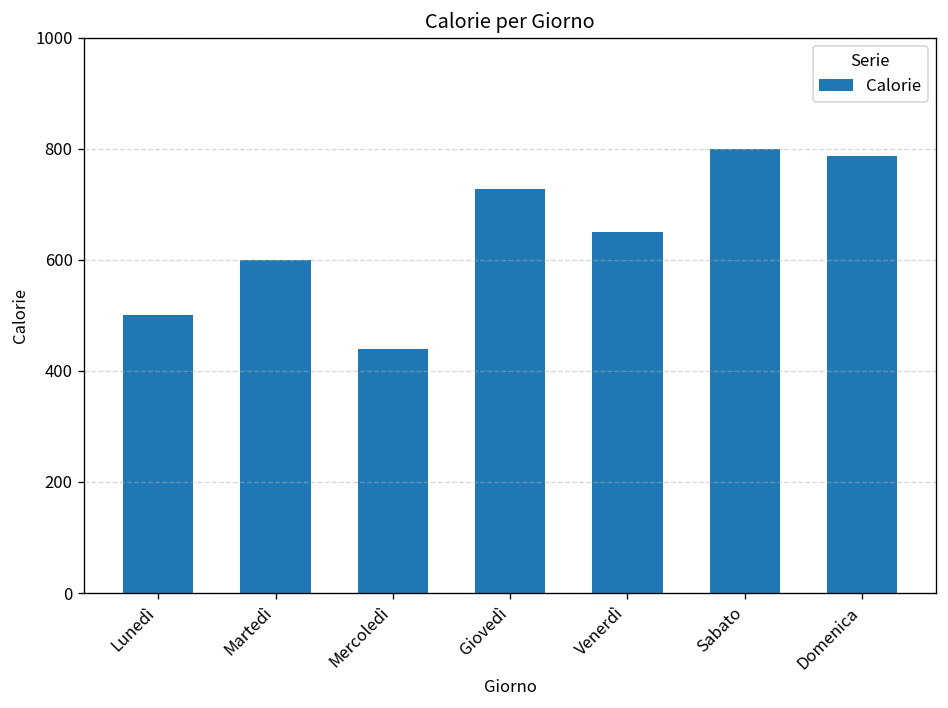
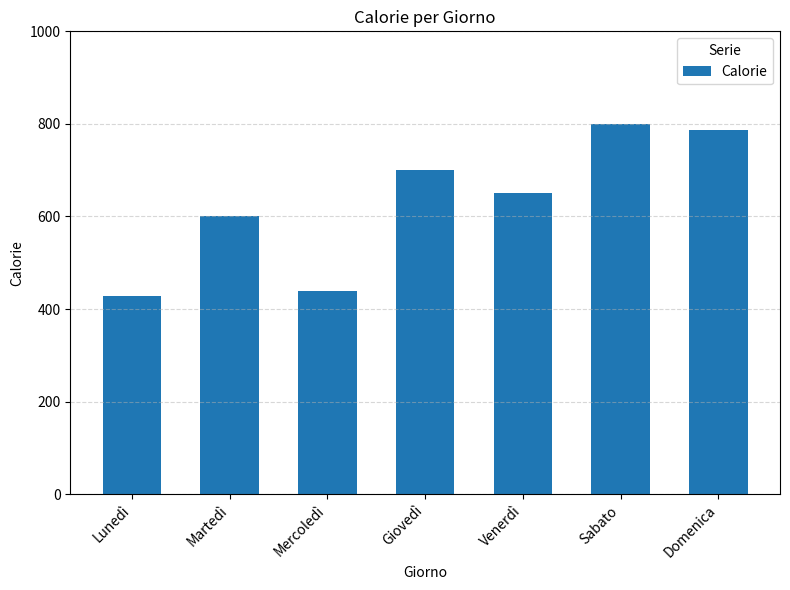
  {
-   "Lunedì": 500,
+   "Lunedì": 430,
    "Martedì": 600,
    "Mercoledì": 440,
-   "Giovedì": 730,
+   "Giovedì": 700,
    "Venerdì": 650,
    "Sabato": 800,
    "Domenica": 790
  }
